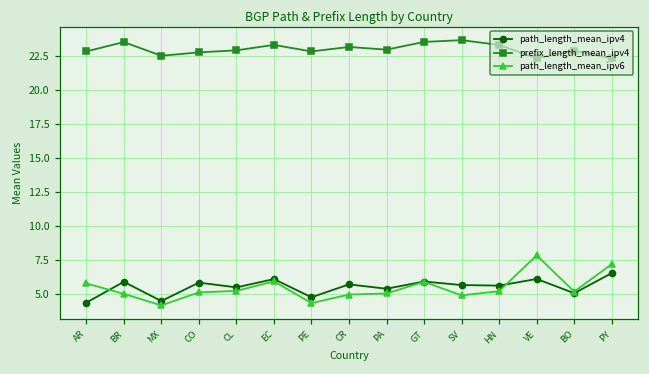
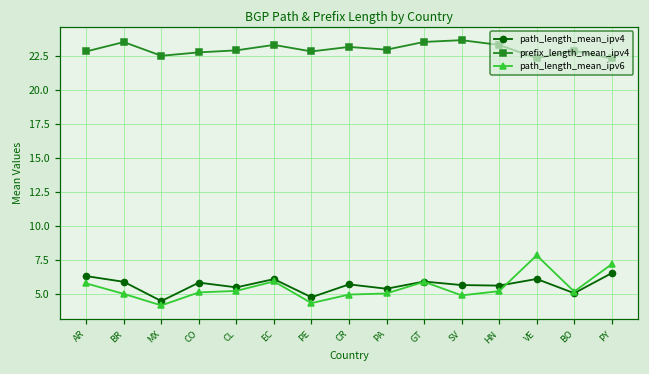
  {
    "path_length_mean_ipv4": {
-     "AR": 4.3,
+     "AR": 6.3,
      "BR": 5.9,
      "MX": 4.5,
      "CO": 5.8,
      "CL": 5.5,
      "PE": 4.7,
      "CR": 5.7,
      "PA": 5.4,
      "SV": 5.6,
      "HN": 5.6,
      "VE": 6.1,
      "PY": 6.5
    },
    "prefix_length_mean_ipv4": {
      "AR": 22.9,
      "BR": 23.6,
      "MX": 22.5,
      "CO": 22.8,
      "CL": 22.9,
      "EC": 23.3,
      "PE": 22.9,
      "CR": 23.2,
      "PA": 23.0,
      "GT": 23.6,
      "SV": 23.7
    },
    "path_length_mean_ipv6": {
      "AR": 5.8,
      "BR": 5.0,
      "MX": 4.1,
      "CO": 5.1,
      "CL": 5.2,
      "PE": 4.3,
      "CR": 4.9,
      "PA": 5.0,
      "SV": 4.9,
      "HN": 5.2,
      "VE": 7.8,
      "PY": 7.2
    }
  }
